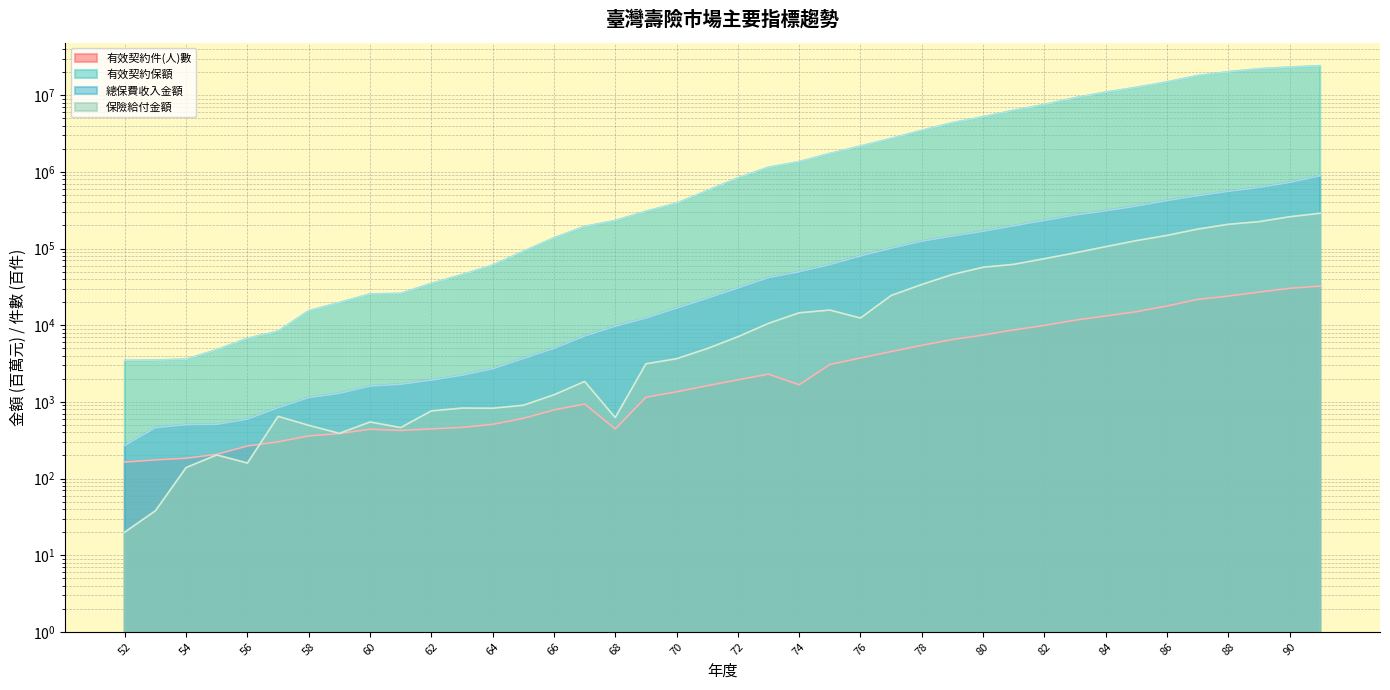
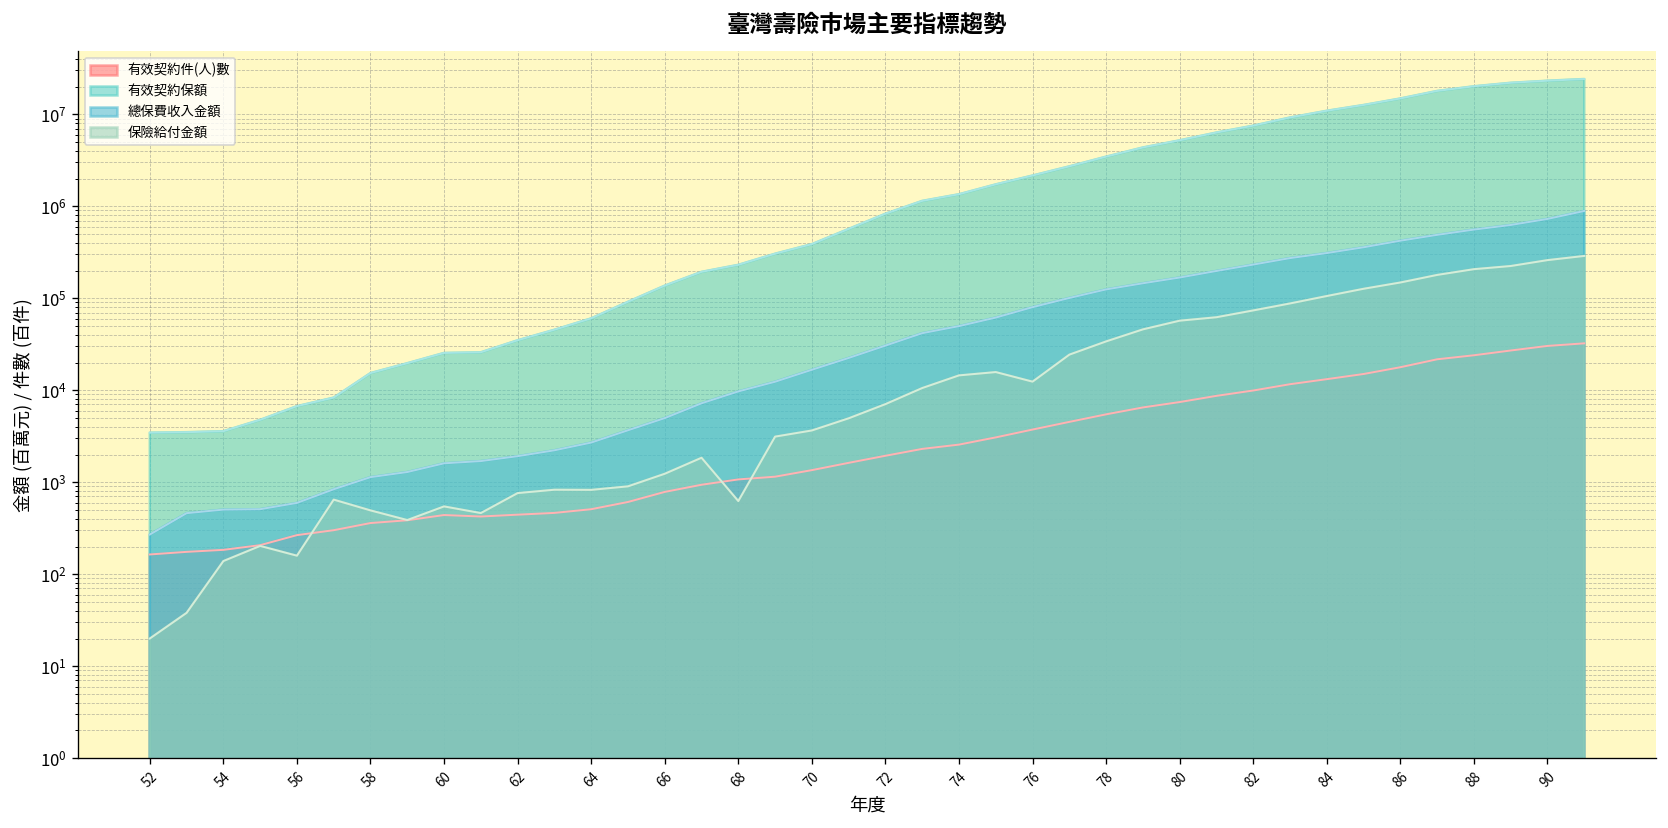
  {
    "有效契約件(人)數": {
      "52": 160,
      "54": 180,
      "56": 270,
      "58": 400,
      "60": 400,
      "62": 400,
      "64": 500,
      "66": 800,
-     "68": 400,
+     "68": 1100,
      "70": 1400,
      "72": 1900,
-     "74": 1700,
+     "74": 2600,
      "76": 4000,
      "78": 5000,
      "80": 7000,
      "82": 10000,
      "84": 13000,
      "86": 18000,
      "88": 24000,
      "90": 30000
    },
    "保險給付金額": {
      "52": 20,
      "54": 140,
      "56": 160,
      "58": 500,
      "60": 500,
      "62": 800,
      "64": 800,
      "66": 1200,
      "68": 600,
      "70": 4000,
      "72": 7000,
      "74": 15000,
      "76": 12000,
      "78": 30000,
      "80": 60000,
      "82": 70000,
      "84": 110000,
      "86": 150000,
      "88": 210000,
      "90": 260000
    }
  }
